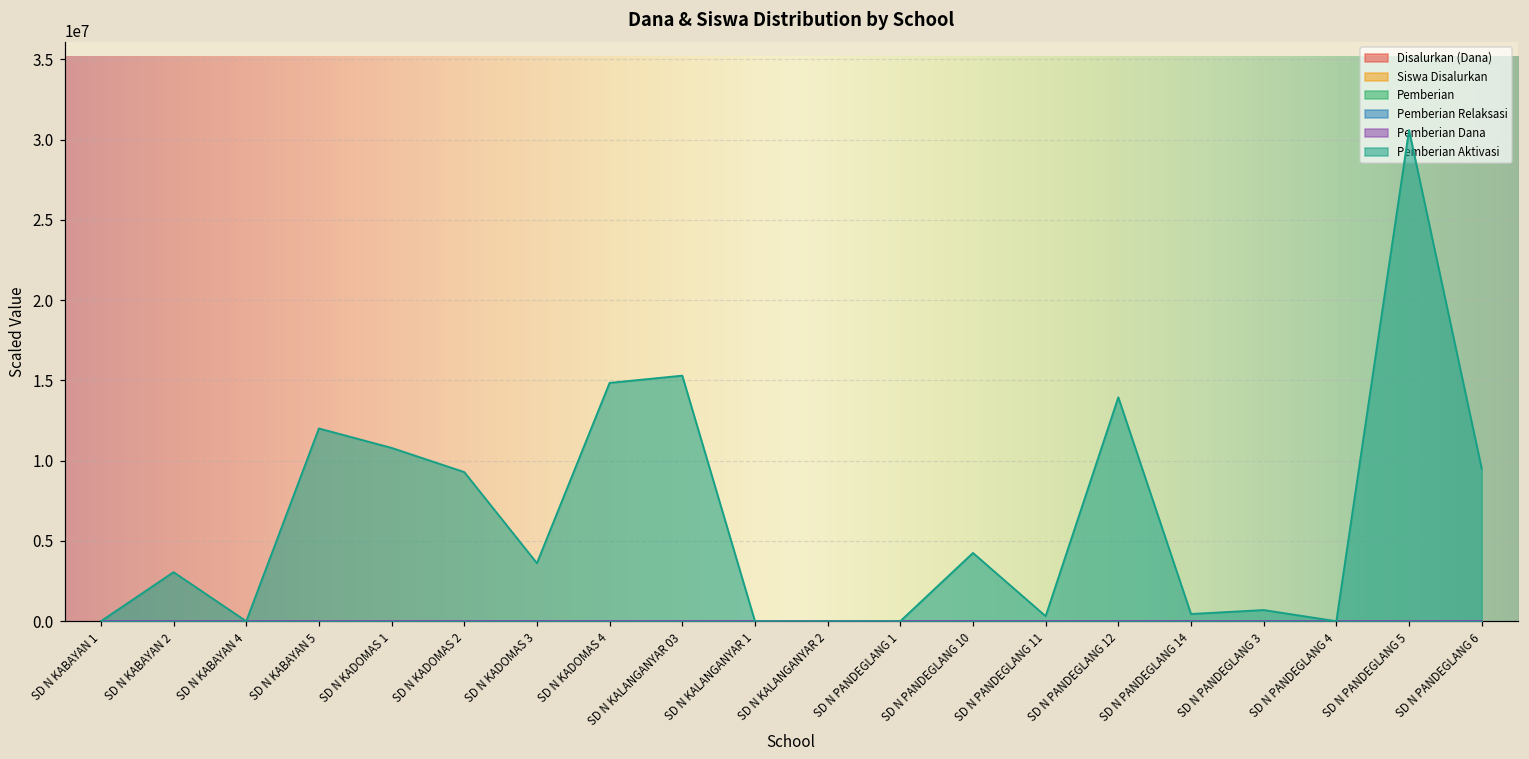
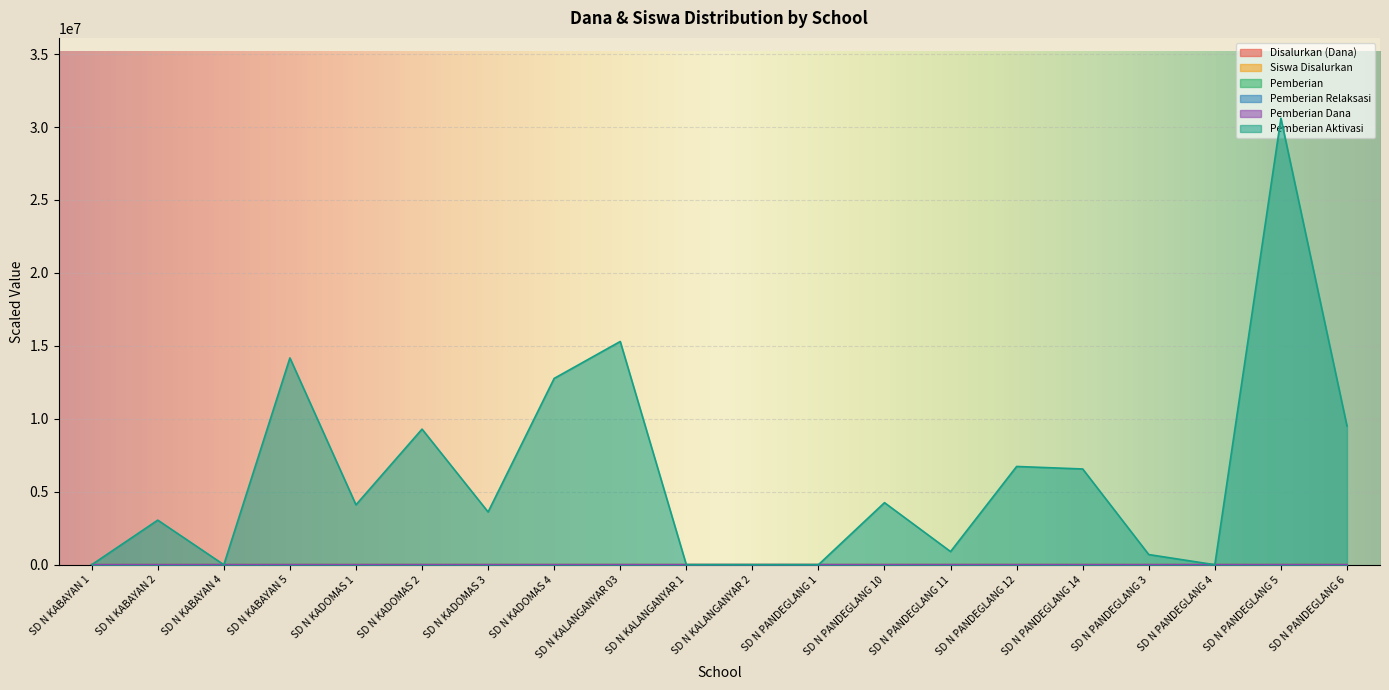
  {
    "Pemberian Dana": {
      "SD N KABAYAN 2": 0,
      "SD N KABAYAN 5": 0,
      "SD N KADOMAS 1": 0,
      "SD N KADOMAS 2": 0,
      "SD N KADOMAS 3": 0,
      "SD N KADOMAS 4": 0,
      "SD N KALANGANYAR 03": 0,
      "SD N PANDEGLANG 10": 0,
      "SD N PANDEGLANG 11": 0,
      "SD N PANDEGLANG 12": 0,
      "SD N PANDEGLANG 14": 0,
      "SD N PANDEGLANG 3": 0,
      "SD N PANDEGLANG 5": 0,
      "SD N PANDEGLANG 6": 0
    },
    "Pemberian Aktivasi": {
      "SD N KABAYAN 2": 3100000,
-     "SD N KABAYAN 5": 12000000,
-     "SD N KADOMAS 1": 10800000,
+     "SD N KABAYAN 5": 14200000,
+     "SD N KADOMAS 1": 4100000,
      "SD N KADOMAS 2": 9300000,
      "SD N KADOMAS 3": 3600000,
-     "SD N KADOMAS 4": 14900000,
+     "SD N KADOMAS 4": 12800000,
      "SD N KALANGANYAR 03": 15300000,
      "SD N PANDEGLANG 10": 4300000,
-     "SD N PANDEGLANG 11": 300000,
-     "SD N PANDEGLANG 12": 14000000,
-     "SD N PANDEGLANG 14": 500000,
+     "SD N PANDEGLANG 11": 900000,
+     "SD N PANDEGLANG 12": 6700000,
+     "SD N PANDEGLANG 14": 6600000,
      "SD N PANDEGLANG 3": 700000,
      "SD N PANDEGLANG 6": 9500000
    }
  }
